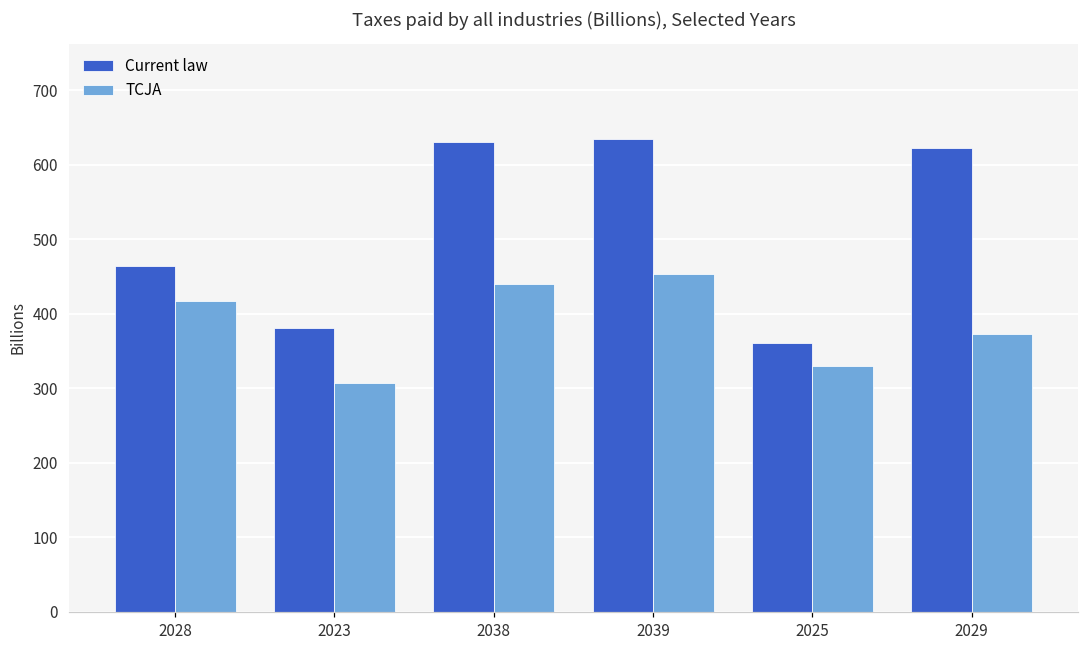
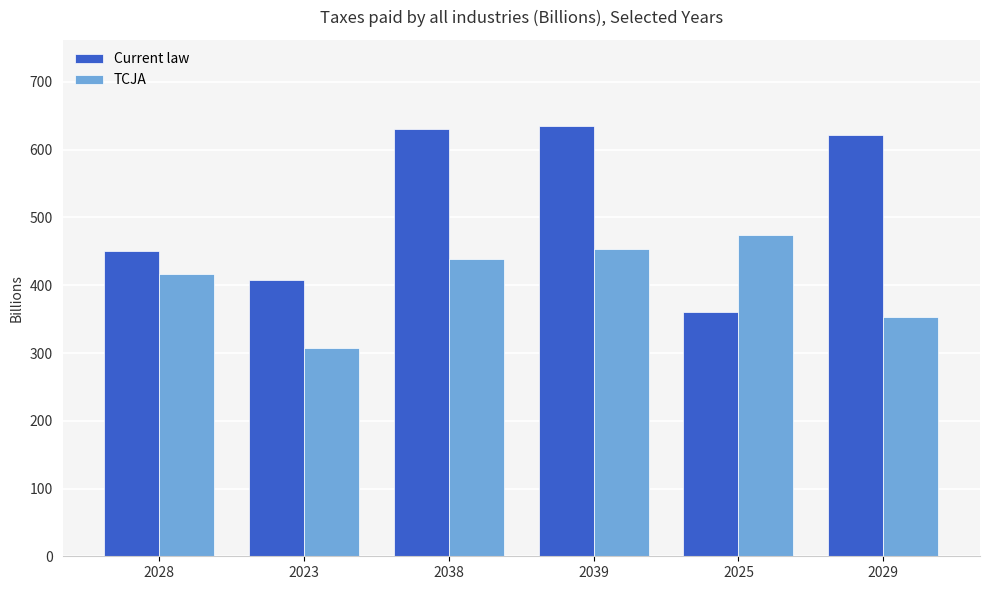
  {
    "Current law": {
-     "2028": 460,
-     "2023": 380,
+     "2028": 450,
+     "2023": 410,
      "2038": 630,
      "2039": 640,
      "2025": 360,
      "2029": 620
    },
    "TCJA": {
      "2028": 420,
      "2023": 310,
      "2038": 440,
      "2039": 450,
-     "2025": 330,
-     "2029": 370
+     "2025": 470,
+     "2029": 350
    }
  }
